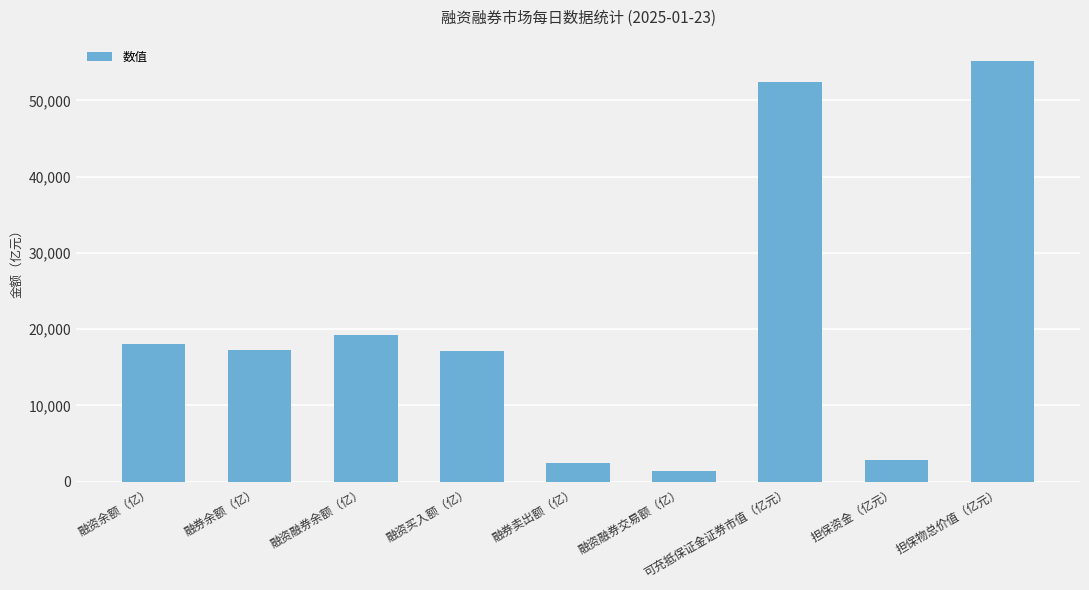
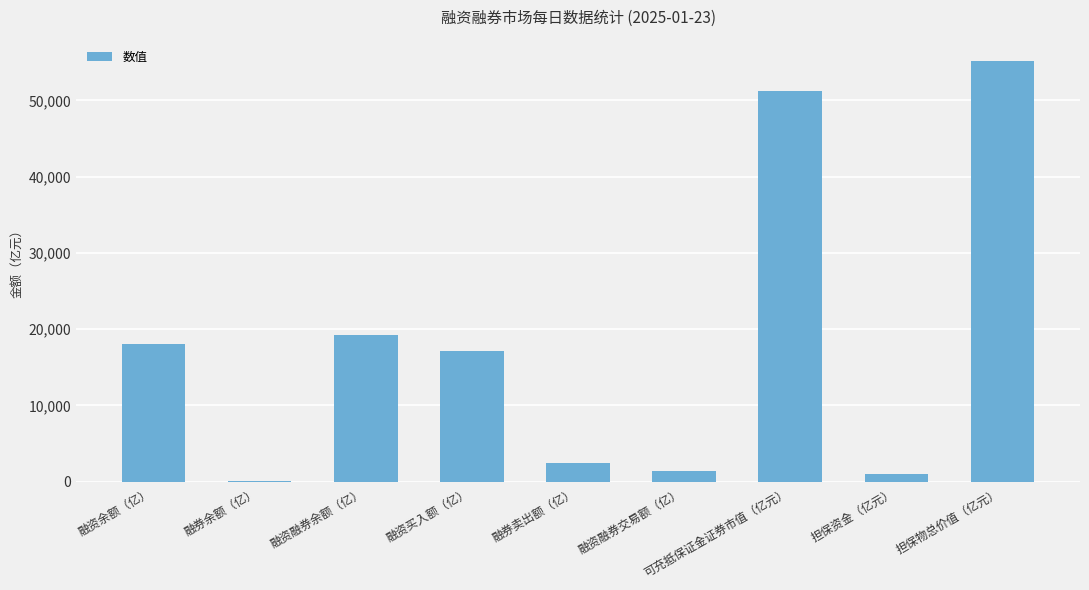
  {
    "融资余额（亿）": "18,000",
-   "融券余额（亿）": "17,000",
+   "融券余额（亿）": "0",
    "融资融券余额（亿）": "19,000",
    "融资买入额（亿）": "17,000",
    "融券卖出额（亿）": "2,000",
    "融资融券交易额（亿）": "1,000",
-   "可充抵保证金证券市值（亿元）": "52,000",
-   "担保资金（亿元）": "3,000",
+   "可充抵保证金证券市值（亿元）": "51,000",
+   "担保资金（亿元）": "1,000",
    "担保物总价值（亿元）": "55,000"
  }
